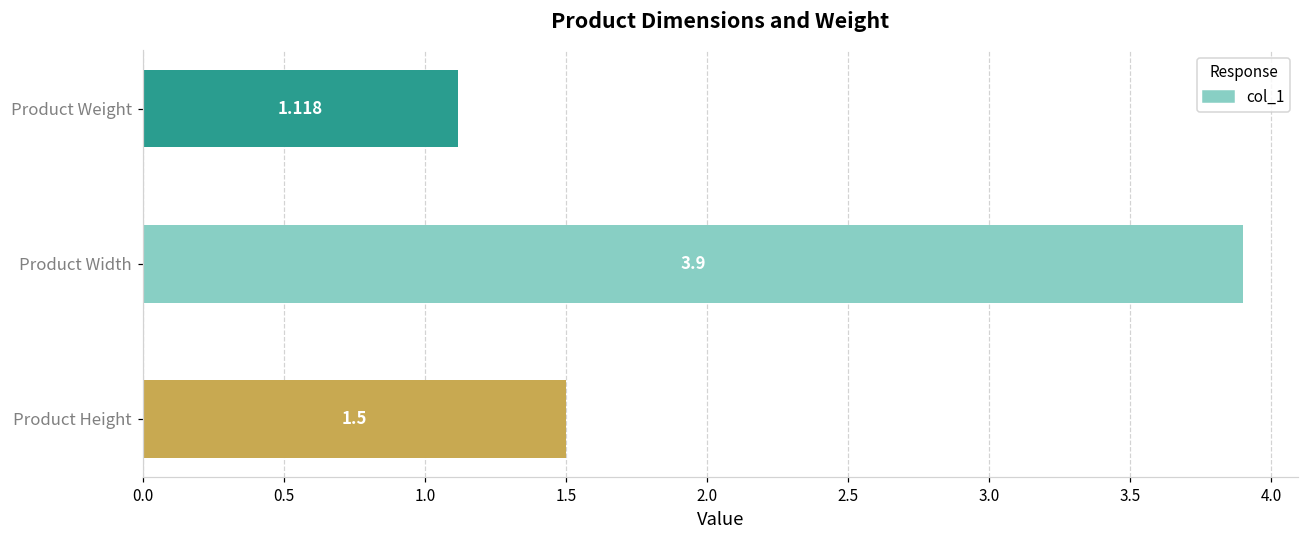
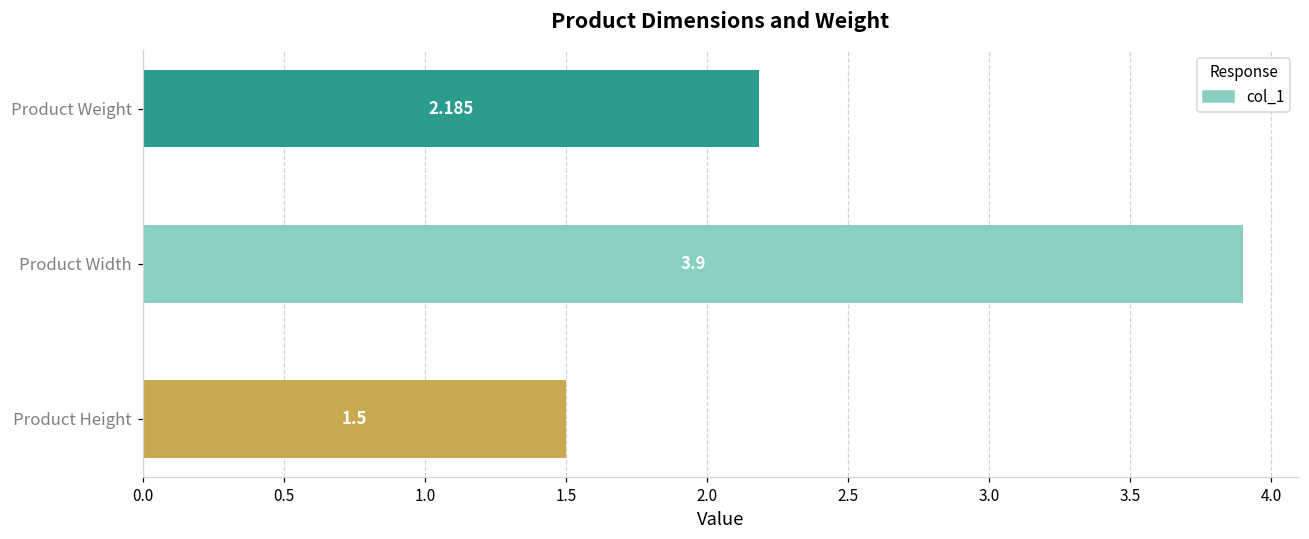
  {
-   "Product Weight": 1.118,
+   "Product Weight": 2.185,
    "Product Width": 3.9,
    "Product Height": 1.5
  }
